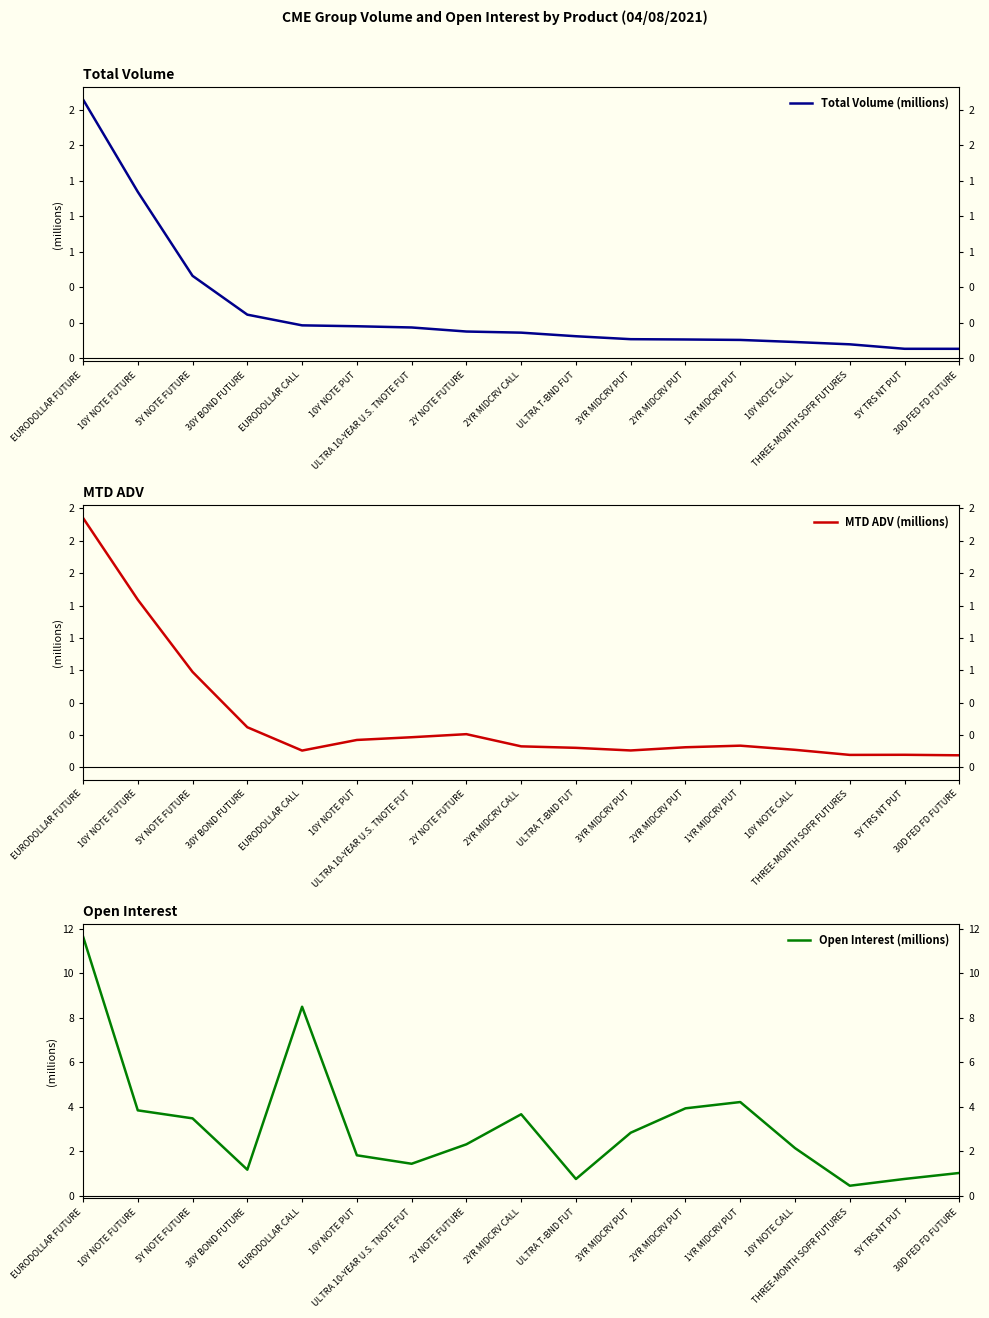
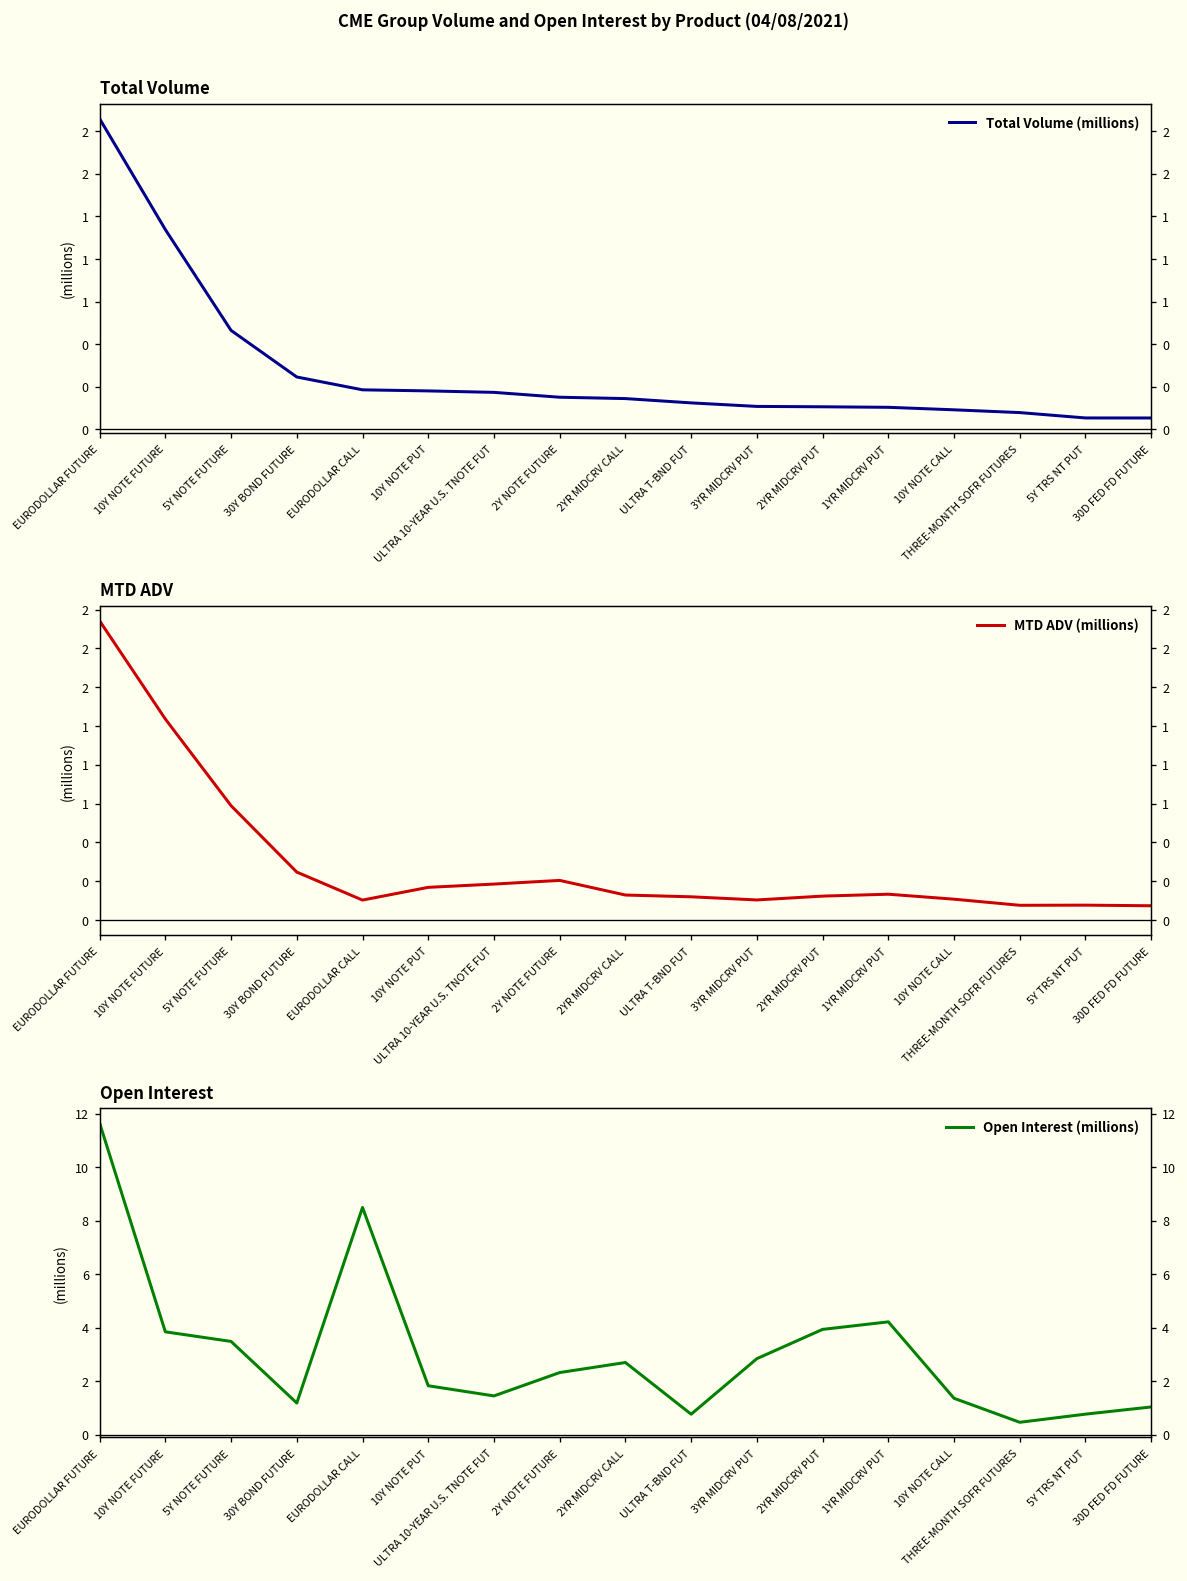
  {
    "Open Interest": {
      "EURODOLLAR FUTURE": 11.7,
      "10Y NOTE FUTURE": 3.8,
      "5Y NOTE FUTURE": 3.5,
      "30Y BOND FUTURE": 1.2,
      "EURODOLLAR CALL": 8.5,
      "10Y NOTE PUT": 1.8,
      "ULTRA 10-YEAR U.S. TNOTE FUT": 1.4,
      "2Y NOTE FUTURE": 2.3,
-     "2YR MIDCRV CALL": 3.7,
+     "2YR MIDCRV CALL": 2.7,
      "ULTRA T-BND FUT": 0.8,
      "3YR MIDCRV PUT": 2.8,
      "2YR MIDCRV PUT": 3.9,
      "1YR MIDCRV PUT": 4.2,
-     "10Y NOTE CALL": 2.1,
+     "10Y NOTE CALL": 1.4,
      "THREE-MONTH SOFR FUTURES": 0.5,
      "5Y TRS NT PUT": 0.8,
      "30D FED FD FUTURE": 1.0
    }
  }
